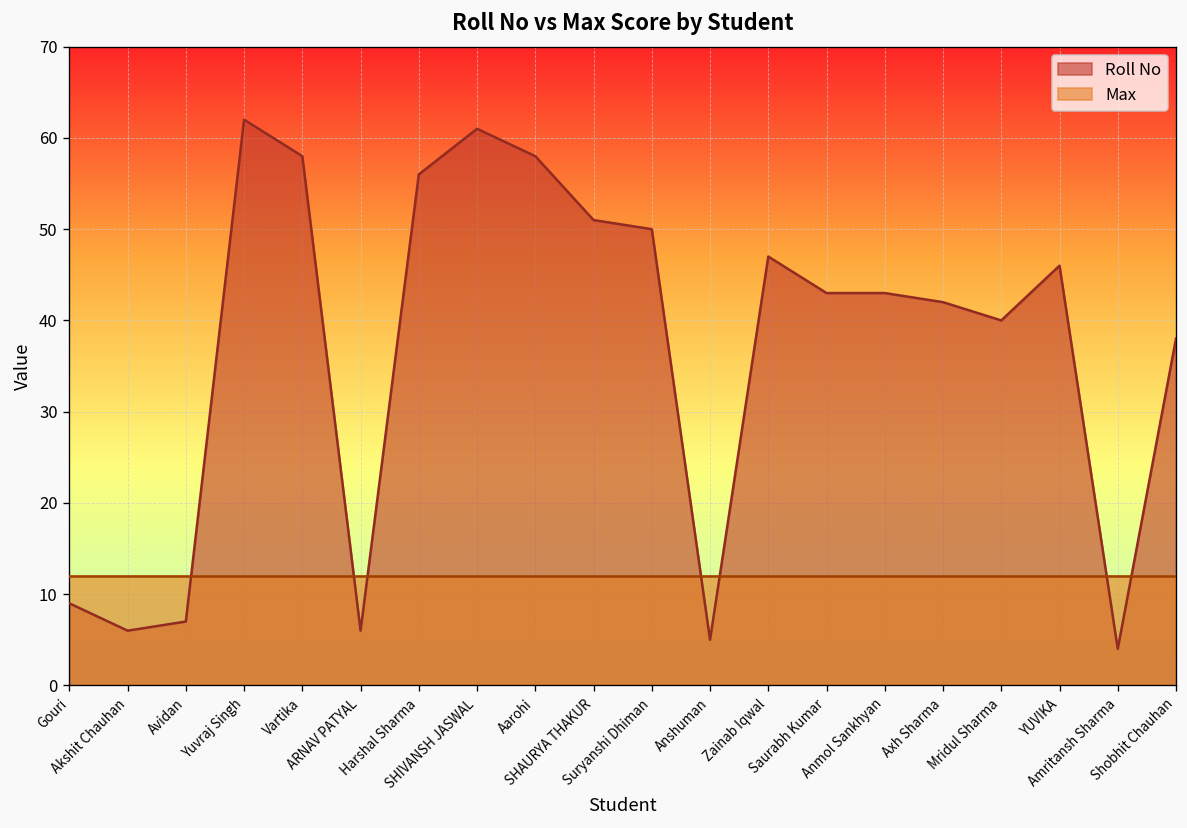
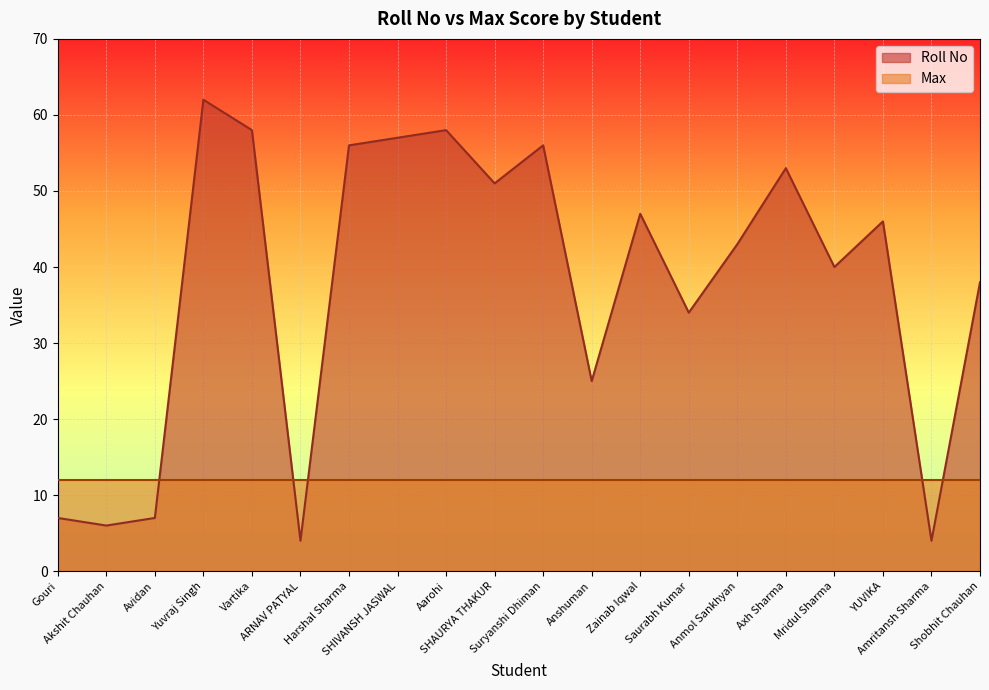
  {
    "Roll No": {
-     "Gouri": 9,
+     "Gouri": 7,
      "Akshit Chauhan": 6,
      "Avidan": 7,
      "Yuvraj Singh": 62,
      "Vartika": 58,
-     "ARNAV PATYAL": 6,
+     "ARNAV PATYAL": 4,
      "Harshal Sharma": 56,
-     "SHIVANSH JASWAL": 61,
+     "SHIVANSH JASWAL": 57,
      "Aarohi": 58,
      "SHAURYA THAKUR": 51,
-     "Suryanshi Dhiman": 50,
-     "Anshuman": 5,
+     "Suryanshi Dhiman": 56,
+     "Anshuman": 25,
      "Zainab Iqwal": 47,
-     "Saurabh Kumar": 43,
+     "Saurabh Kumar": 34,
      "Anmol Sankhyan": 43,
-     "Axh Sharma": 42,
+     "Axh Sharma": 53,
      "Mridul Sharma": 40,
      "YUVIKA": 46,
      "Amritansh Sharma": 4,
      "Shobhit Chauhan": 38
    },
    "Max": {
      "Gouri": 12,
      "Akshit Chauhan": 12,
      "Avidan": 12,
      "Yuvraj Singh": 12,
      "Vartika": 12,
      "ARNAV PATYAL": 12,
      "Harshal Sharma": 12,
      "SHIVANSH JASWAL": 12,
      "Aarohi": 12,
      "SHAURYA THAKUR": 12,
      "Suryanshi Dhiman": 12,
      "Anshuman": 12,
      "Zainab Iqwal": 12,
      "Saurabh Kumar": 12,
      "Anmol Sankhyan": 12,
      "Axh Sharma": 12,
      "Mridul Sharma": 12,
      "YUVIKA": 12,
      "Amritansh Sharma": 12,
      "Shobhit Chauhan": 12
    }
  }
